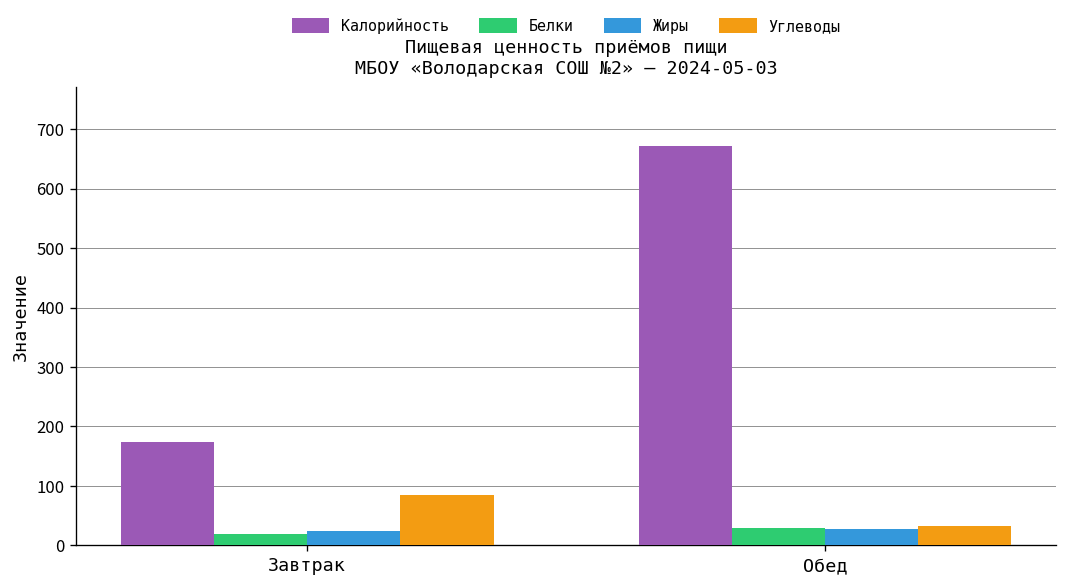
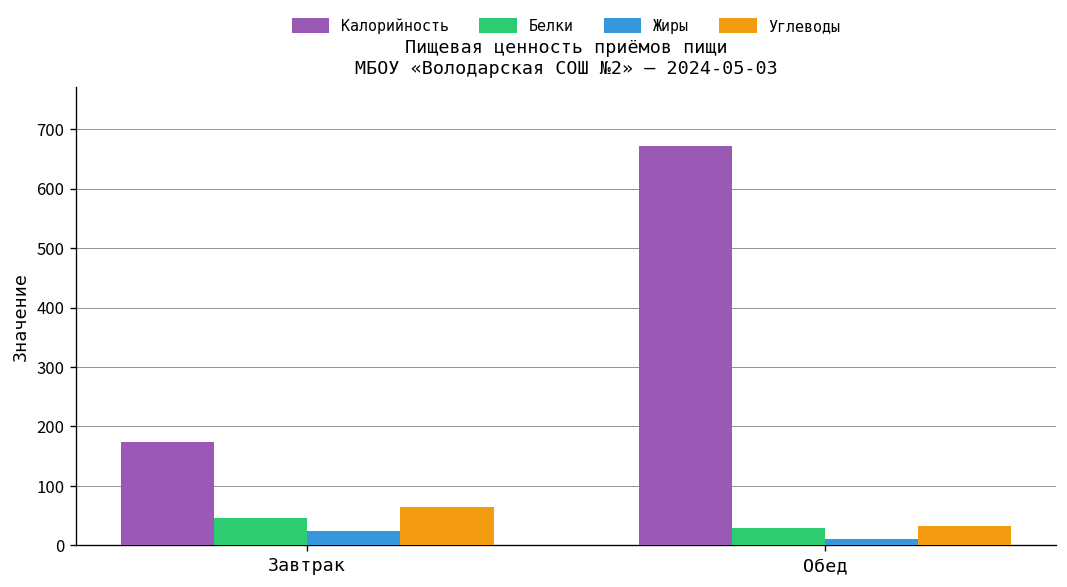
  {
    "Калорийность": {
      "Завтрак": 170,
      "Обед": 670
    },
    "Белки": {
-     "Завтрак": 20,
+     "Завтрак": 50,
      "Обед": 30
    },
    "Жиры": {
      "Завтрак": 20,
-     "Обед": 30
+     "Обед": 10
    },
    "Углеводы": {
-     "Завтрак": 80,
+     "Завтрак": 60,
      "Обед": 30
    }
  }
